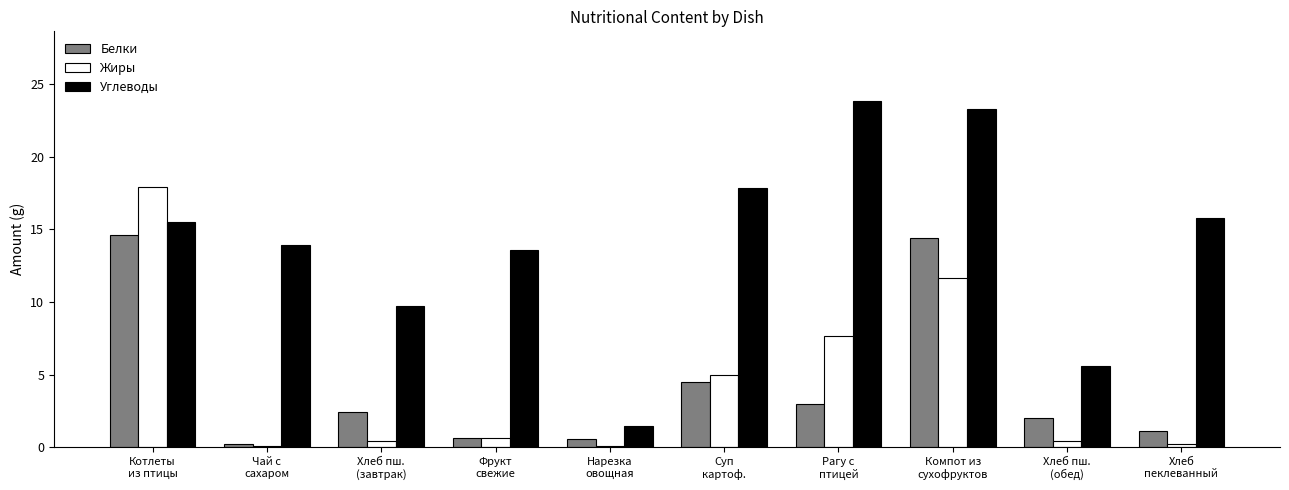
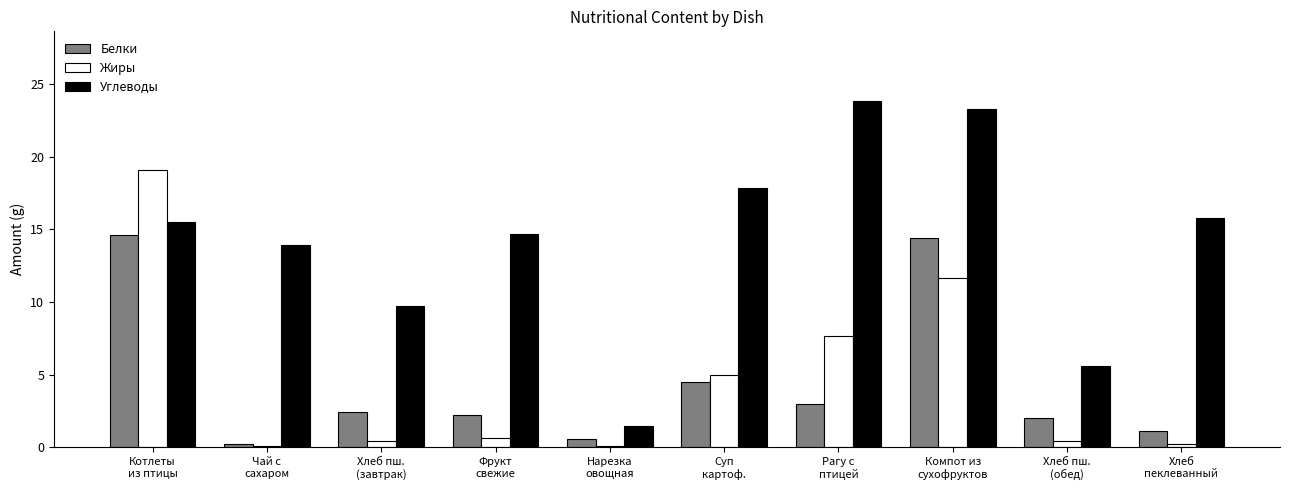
  {
    "Белки": {
      "Котлеты из птицы": 14.6,
      "Чай с сахаром": 0.2,
      "Хлеб пш. (завтрак)": 2.5,
-     "Фрукт свежие": 0.6,
+     "Фрукт свежие": 2.2,
      "Нарезка овощная": 0.5,
      "Суп картоф.": 4.5,
      "Рагу с птицей": 3.0,
      "Компот из сухофруктов": 14.4,
      "Хлеб пш. (обед)": 2.0,
      "Хлеб пеклеванный": 1.1
    },
    "Жиры": {
-     "Котлеты из птицы": 17.9,
+     "Котлеты из птицы": 19.1,
      "Хлеб пш. (завтрак)": 0.4,
      "Фрукт свежие": 0.6,
      "Суп картоф.": 5.0,
      "Рагу с птицей": 7.7,
      "Компот из сухофруктов": 11.6,
      "Хлеб пш. (обед)": 0.4,
      "Хлеб пеклеванный": 0.2
    },
    "Углеводы": {
      "Котлеты из птицы": 15.5,
      "Чай с сахаром": 13.9,
      "Хлеб пш. (завтрак)": 9.7,
-     "Фрукт свежие": 13.6,
+     "Фрукт свежие": 14.7,
      "Нарезка овощная": 1.5,
      "Суп картоф.": 17.8,
      "Рагу с птицей": 23.9,
      "Компот из сухофруктов": 23.3,
      "Хлеб пш. (обед)": 5.6,
      "Хлеб пеклеванный": 15.8
    }
  }
